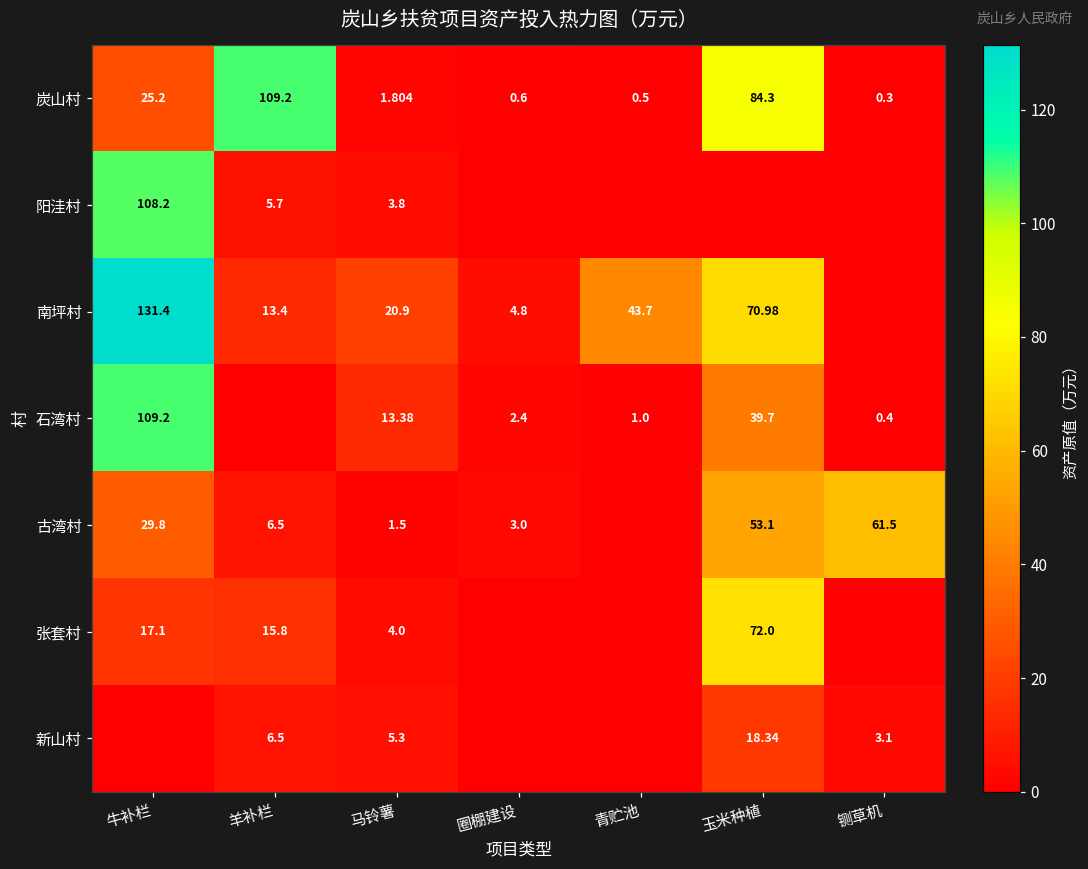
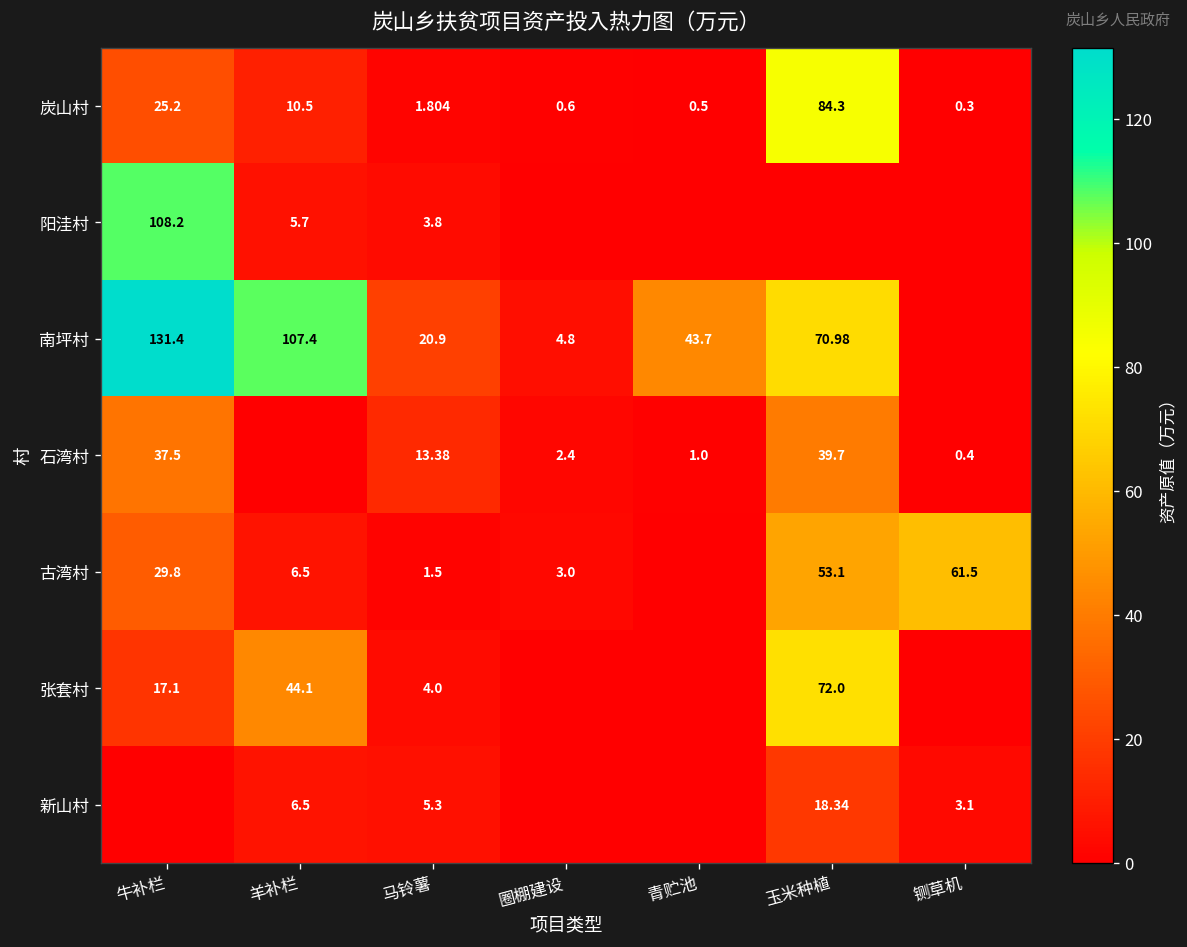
  {
    "炭山村": {
      "牛补栏": 25.2,
-     "羊补栏": 109.2,
+     "羊补栏": 10.5,
      "马铃薯": 1.804,
      "圈棚建设": 0.6,
      "青贮池": 0.5,
      "玉米种植": 84.3,
      "铡草机": 0.3
    },
    "阳洼村": {
      "牛补栏": 108.2,
      "羊补栏": 5.7,
      "马铃薯": 3.8
    },
    "南坪村": {
      "牛补栏": 131.4,
-     "羊补栏": 13.4,
+     "羊补栏": 107.4,
      "马铃薯": 20.9,
      "圈棚建设": 4.8,
      "青贮池": 43.7,
      "玉米种植": 70.98
    },
    "石湾村": {
-     "牛补栏": 109.2,
+     "牛补栏": 37.5,
      "马铃薯": 13.38,
      "圈棚建设": 2.4,
      "青贮池": 1.0,
      "玉米种植": 39.7,
      "铡草机": 0.4
    },
    "古湾村": {
      "牛补栏": 29.8,
      "羊补栏": 6.5,
      "马铃薯": 1.5,
      "圈棚建设": 3.0,
      "玉米种植": 53.1,
      "铡草机": 61.5
    },
    "张套村": {
      "牛补栏": 17.1,
-     "羊补栏": 15.8,
+     "羊补栏": 44.1,
      "马铃薯": 4.0,
      "玉米种植": 72.0
    },
    "新山村": {
      "羊补栏": 6.5,
      "马铃薯": 5.3,
      "玉米种植": 18.34,
      "铡草机": 3.1
    }
  }
